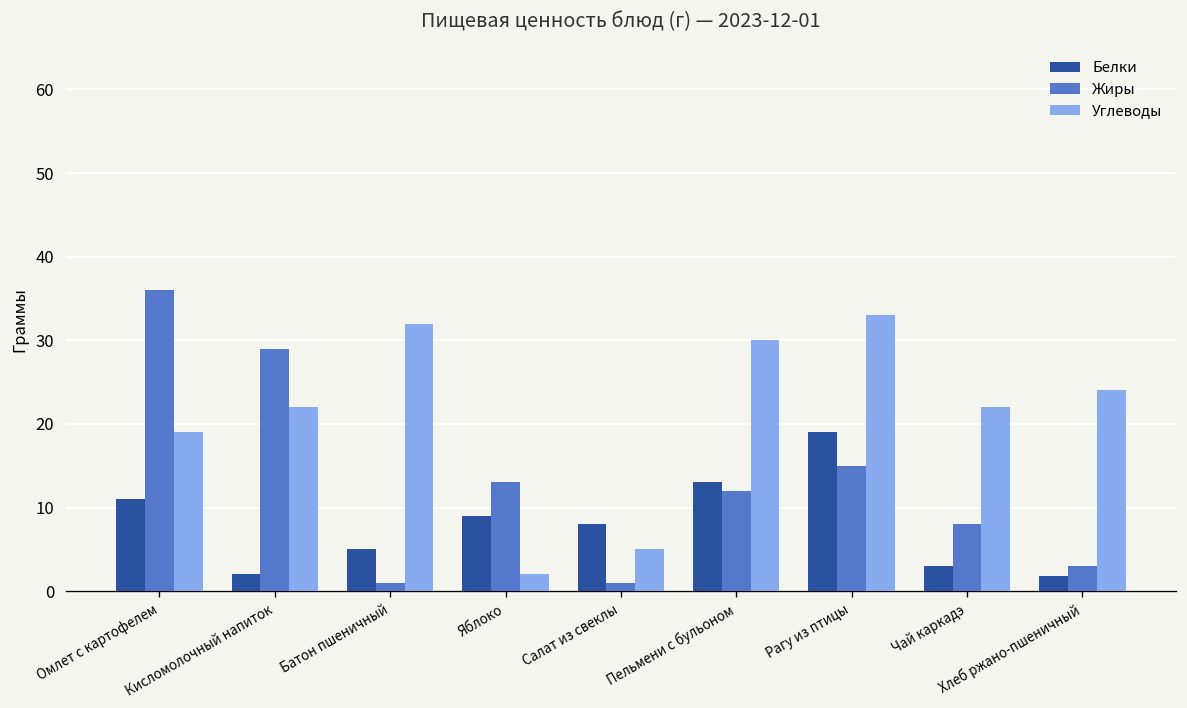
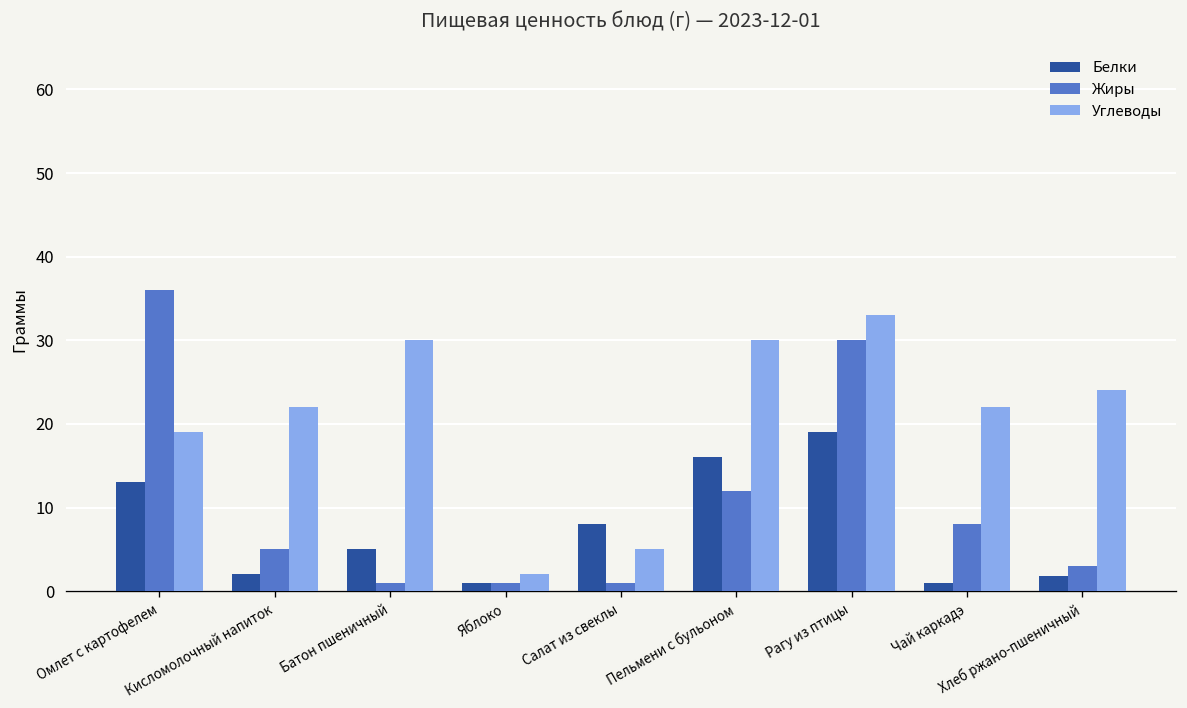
  {
    "Белки": {
-     "Омлет с картофелем": 11,
+     "Омлет с картофелем": 13,
      "Кисломолочный напиток": 2,
      "Батон пшеничный": 5,
-     "Яблоко": 9,
+     "Яблоко": 1,
      "Салат из свеклы": 8,
-     "Пельмени с бульоном": 13,
+     "Пельмени с бульоном": 16,
      "Рагу из птицы": 19,
-     "Чай каркадэ": 3,
+     "Чай каркадэ": 1,
      "Хлеб ржано-пшеничный": 2
    },
    "Жиры": {
      "Омлет с картофелем": 36,
-     "Кисломолочный напиток": 29,
+     "Кисломолочный напиток": 5,
      "Батон пшеничный": 1,
-     "Яблоко": 13,
+     "Яблоко": 1,
      "Салат из свеклы": 1,
      "Пельмени с бульоном": 12,
-     "Рагу из птицы": 15,
+     "Рагу из птицы": 30,
      "Чай каркадэ": 8,
      "Хлеб ржано-пшеничный": 3
    },
    "Углеводы": {
      "Омлет с картофелем": 19,
      "Кисломолочный напиток": 22,
-     "Батон пшеничный": 32,
+     "Батон пшеничный": 30,
      "Яблоко": 2,
      "Салат из свеклы": 5,
      "Пельмени с бульоном": 30,
      "Рагу из птицы": 33,
      "Чай каркадэ": 22,
      "Хлеб ржано-пшеничный": 24
    }
  }
